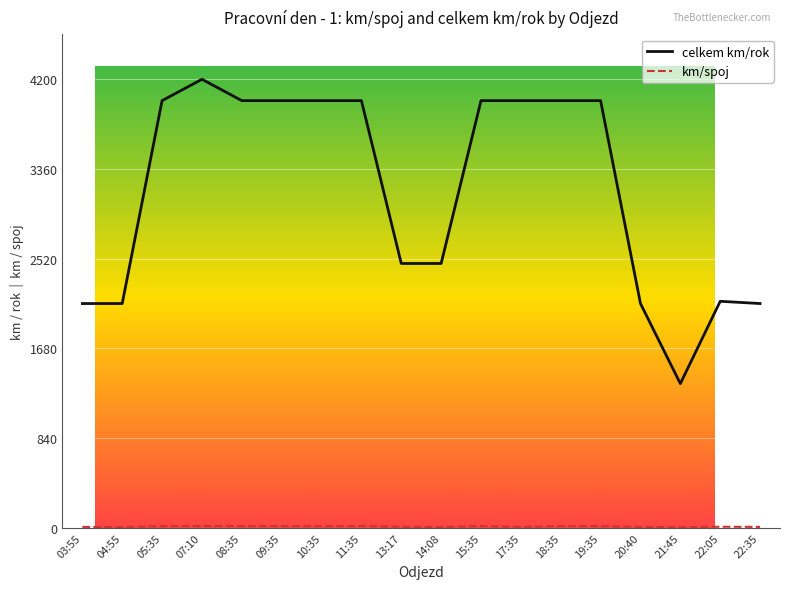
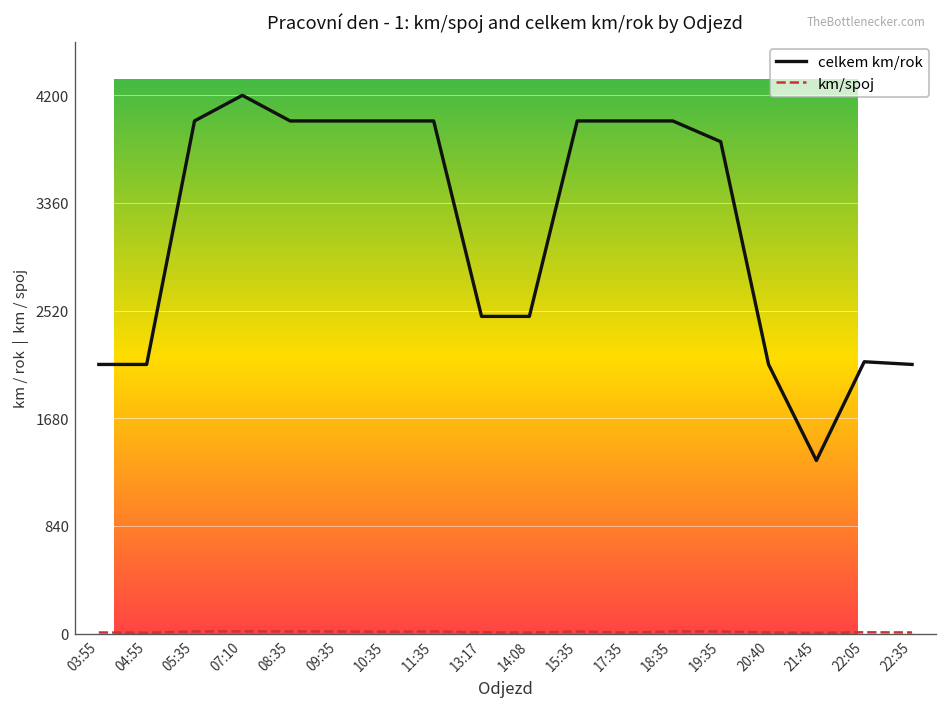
  {
    "celkem km/rok": {
      "03:55": 2100,
      "04:55": 2100,
      "05:35": 4000,
      "07:10": 4200,
      "08:35": 4000,
      "09:35": 4000,
      "10:35": 4000,
      "11:35": 4000,
      "13:17": 2480,
      "14:08": 2480,
      "15:35": 4000,
      "17:35": 4000,
      "18:35": 4000,
-     "19:35": 4000,
+     "19:35": 3840,
      "20:40": 2100,
      "21:45": 1350,
      "22:05": 2120,
      "22:35": 2100
    },
    "km/spoj": {
      "03:55": 10,
      "04:55": 10,
      "05:35": 20,
      "07:10": 20,
      "08:35": 20,
      "09:35": 20,
      "10:35": 10,
      "11:35": 20,
      "13:17": 10,
      "14:08": 10,
      "15:35": 20,
      "17:35": 10,
      "18:35": 20,
      "19:35": 20,
      "20:40": 10,
      "21:45": 10,
      "22:05": 10,
      "22:35": 10
    }
  }
